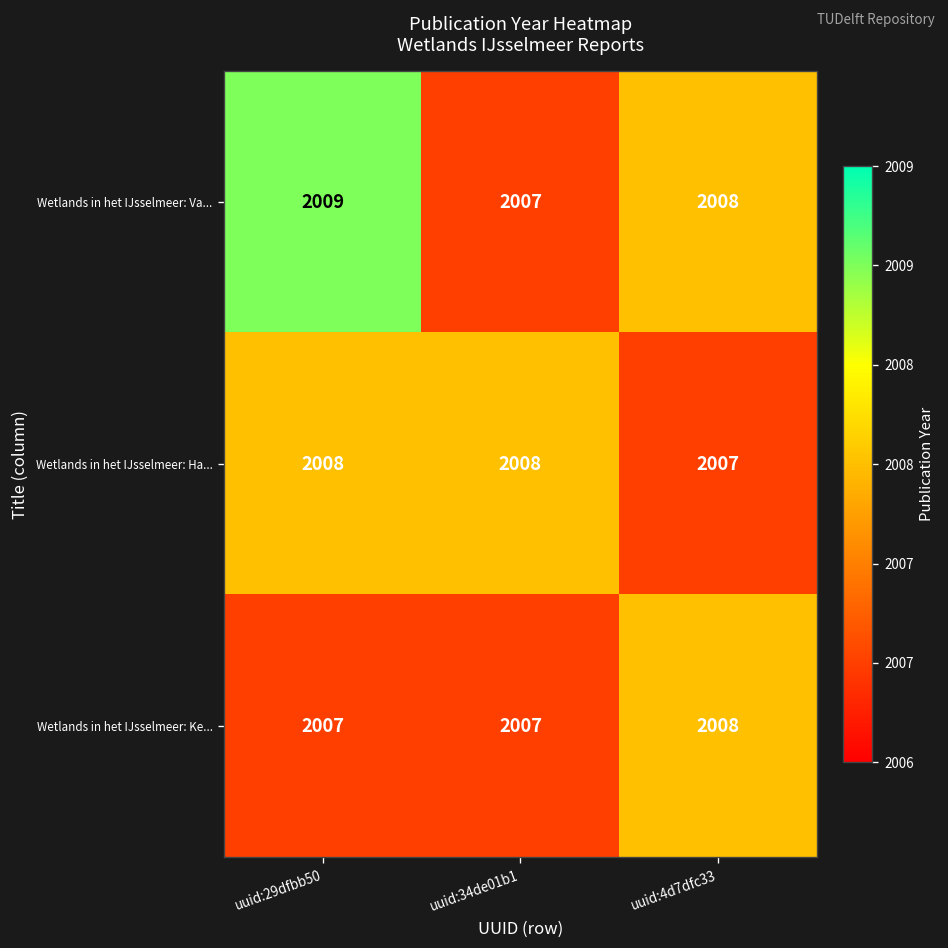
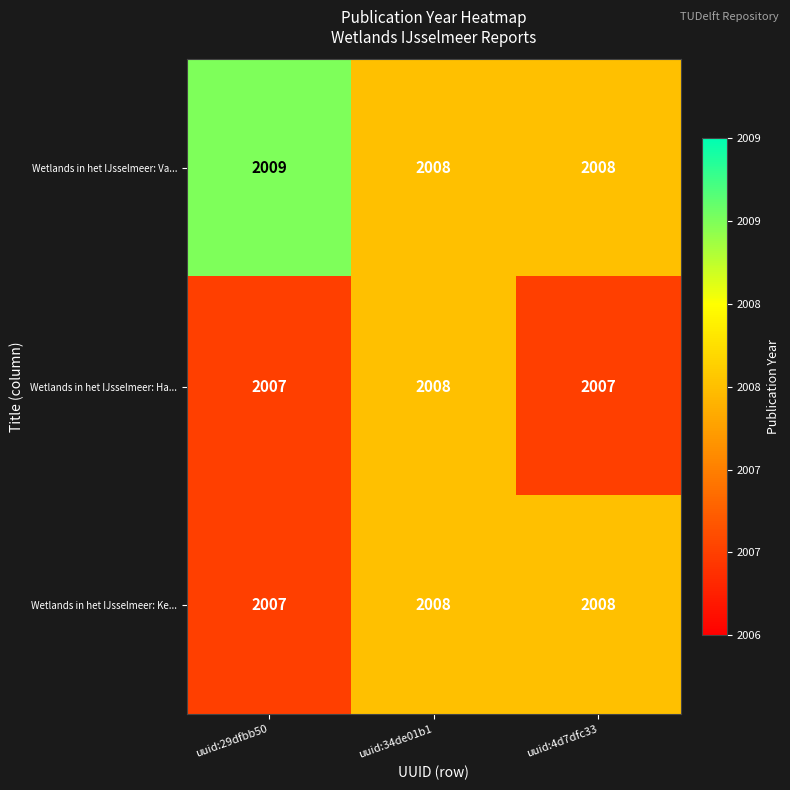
  {
    "Wetlands in het IJsselmeer: Va...": {
      "uuid:29dfbb50": 2009,
-     "uuid:34de01b1": 2007,
+     "uuid:34de01b1": 2008,
      "uuid:4d7dfc33": 2008
    },
    "Wetlands in het IJsselmeer: Ha...": {
-     "uuid:29dfbb50": 2008,
+     "uuid:29dfbb50": 2007,
      "uuid:34de01b1": 2008,
      "uuid:4d7dfc33": 2007
    },
    "Wetlands in het IJsselmeer: Ke...": {
      "uuid:29dfbb50": 2007,
-     "uuid:34de01b1": 2007,
+     "uuid:34de01b1": 2008,
      "uuid:4d7dfc33": 2008
    }
  }
